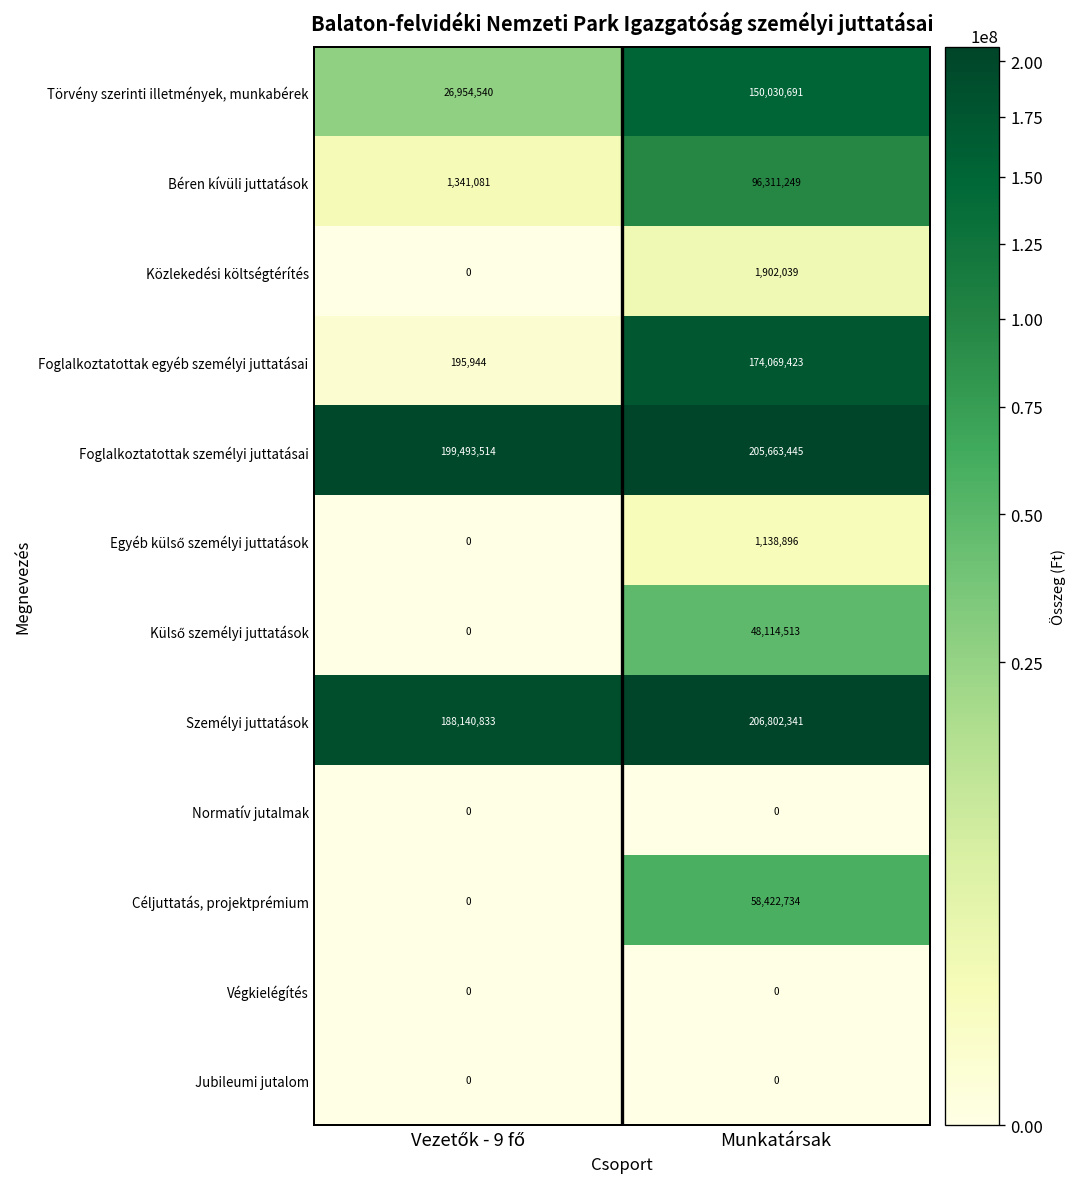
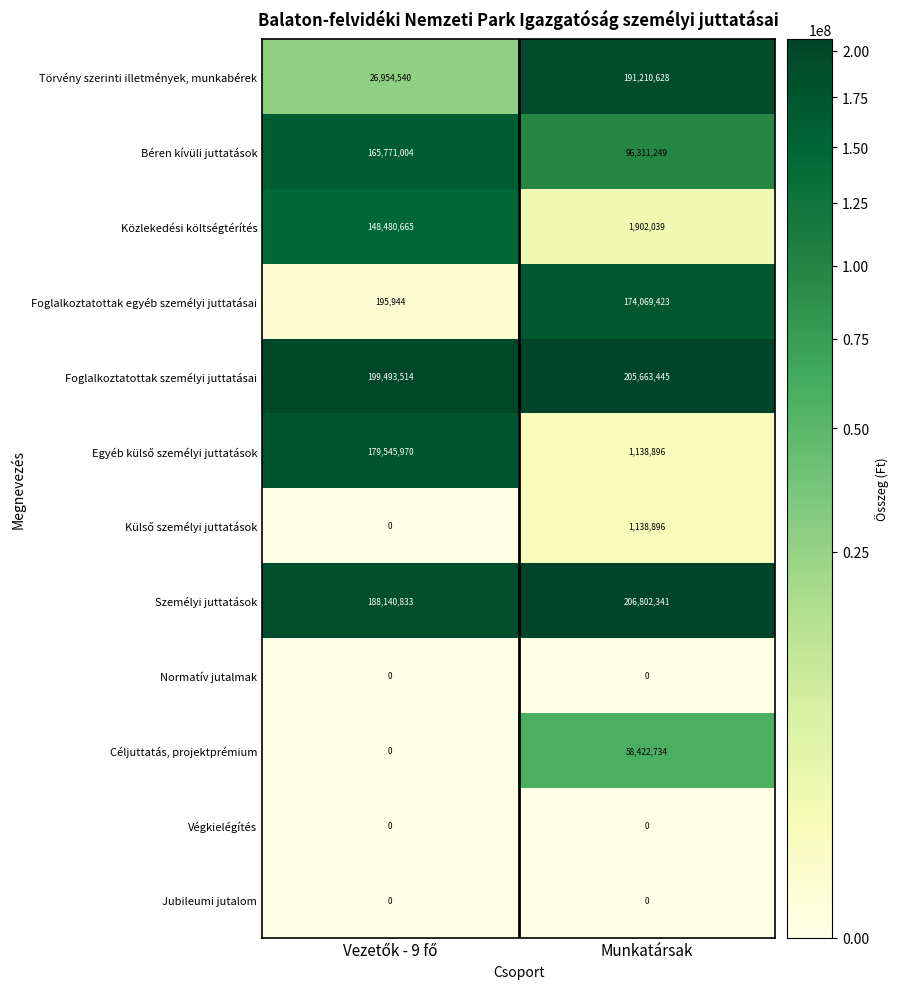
  {
    "Törvény szerinti illetmények, munkabérek": {
      "Vezetők - 9 fő": "26,954,540",
-     "Munkatársak": "150,030,691"
+     "Munkatársak": "191,210,628"
    },
    "Béren kívüli juttatások": {
-     "Vezetők - 9 fő": "1,341,081",
+     "Vezetők - 9 fő": "165,771,004",
      "Munkatársak": "96,311,249"
    },
    "Közlekedési költségtérítés": {
-     "Vezetők - 9 fő": "0",
+     "Vezetők - 9 fő": "148,480,665",
      "Munkatársak": "1,902,039"
    },
    "Foglalkoztatottak egyéb személyi juttatásai": {
      "Vezetők - 9 fő": "195,944",
      "Munkatársak": "174,069,423"
    },
    "Foglalkoztatottak személyi juttatásai": {
      "Vezetők - 9 fő": "199,493,514",
      "Munkatársak": "205,663,445"
    },
    "Egyéb külső személyi juttatások": {
-     "Vezetők - 9 fő": "0",
+     "Vezetők - 9 fő": "179,545,970",
      "Munkatársak": "1,138,896"
    },
    "Külső személyi juttatások": {
      "Vezetők - 9 fő": "0",
-     "Munkatársak": "48,114,513"
+     "Munkatársak": "1,138,896"
    },
    "Személyi juttatások": {
      "Vezetők - 9 fő": "188,140,833",
      "Munkatársak": "206,802,341"
    },
    "Normatív jutalmak": {
      "Vezetők - 9 fő": "0",
      "Munkatársak": "0"
    },
    "Céljuttatás, projektprémium": {
      "Vezetők - 9 fő": "0",
      "Munkatársak": "58,422,734"
    },
    "Végkielégítés": {
      "Vezetők - 9 fő": "0",
      "Munkatársak": "0"
    },
    "Jubileumi jutalom": {
      "Vezetők - 9 fő": "0",
      "Munkatársak": "0"
    }
  }
